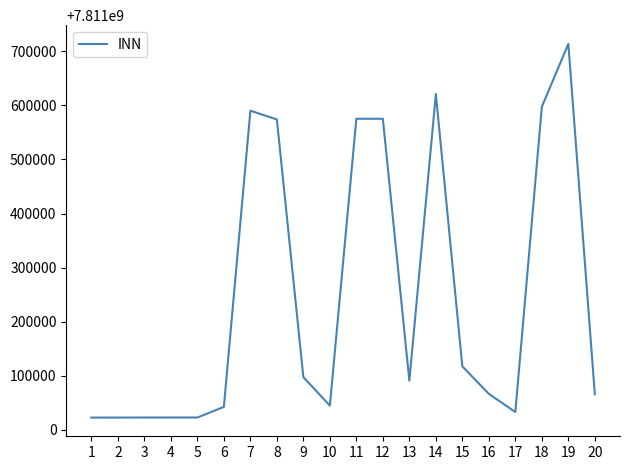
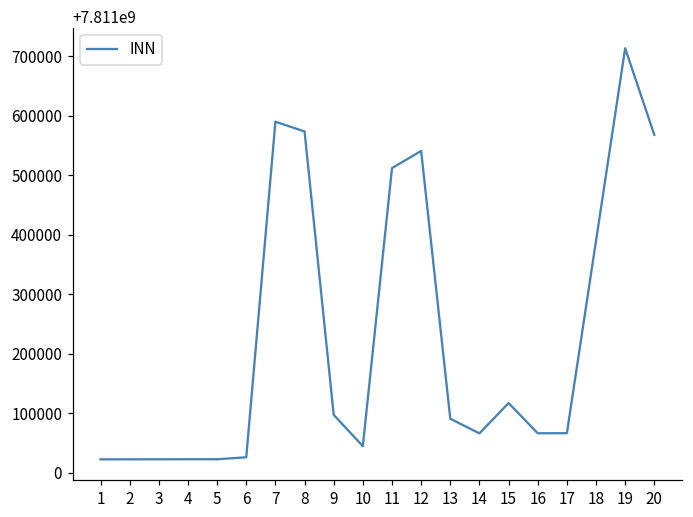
  {
    "1": 7811020000,
    "2": 7811020000,
    "3": 7811020000,
    "4": 7811020000,
    "5": 7811020000,
-   "6": 7811040000,
+   "6": 7811030000,
    "7": 7811590000,
    "8": 7811570000,
    "9": 7811100000,
    "10": 7811040000,
-   "11": 7811580000,
-   "12": 7811580000,
+   "11": 7811510000,
+   "12": 7811540000,
    "13": 7811090000,
-   "14": 7811620000,
+   "14": 7811070000,
    "15": 7811120000,
    "16": 7811070000,
-   "17": 7811030000,
-   "18": 7811600000,
+   "17": 7811070000,
+   "18": 7811390000,
    "19": 7811710000,
-   "20": 7811070000
+   "20": 7811570000
  }
